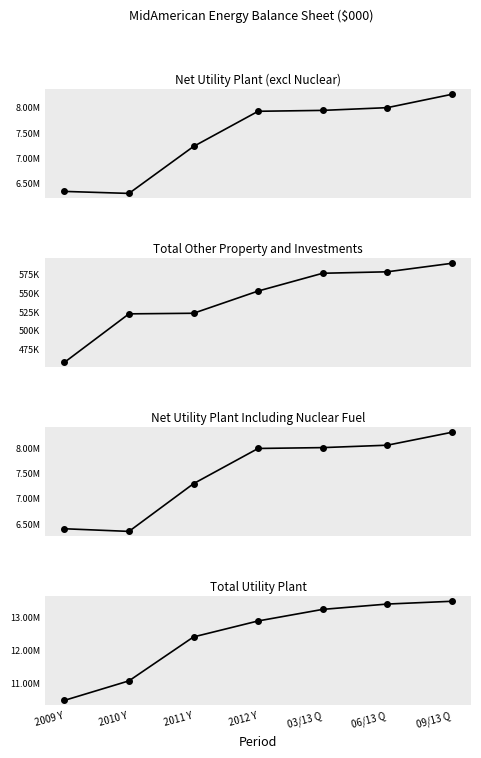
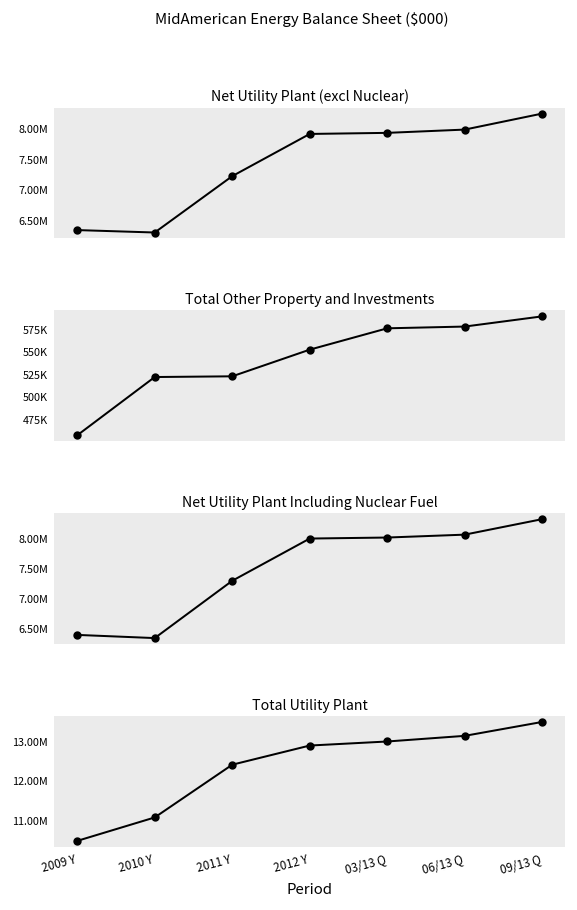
  {
    "Total Utility Plant": {
      "2009 Y": 10500000,
      "2010 Y": 11100000,
      "2011 Y": 12400000,
      "2012 Y": 12900000,
-     "03/13 Q": 13200000,
-     "06/13 Q": 13400000,
+     "03/13 Q": 13000000,
+     "06/13 Q": 13100000,
      "09/13 Q": 13500000
    }
  }
